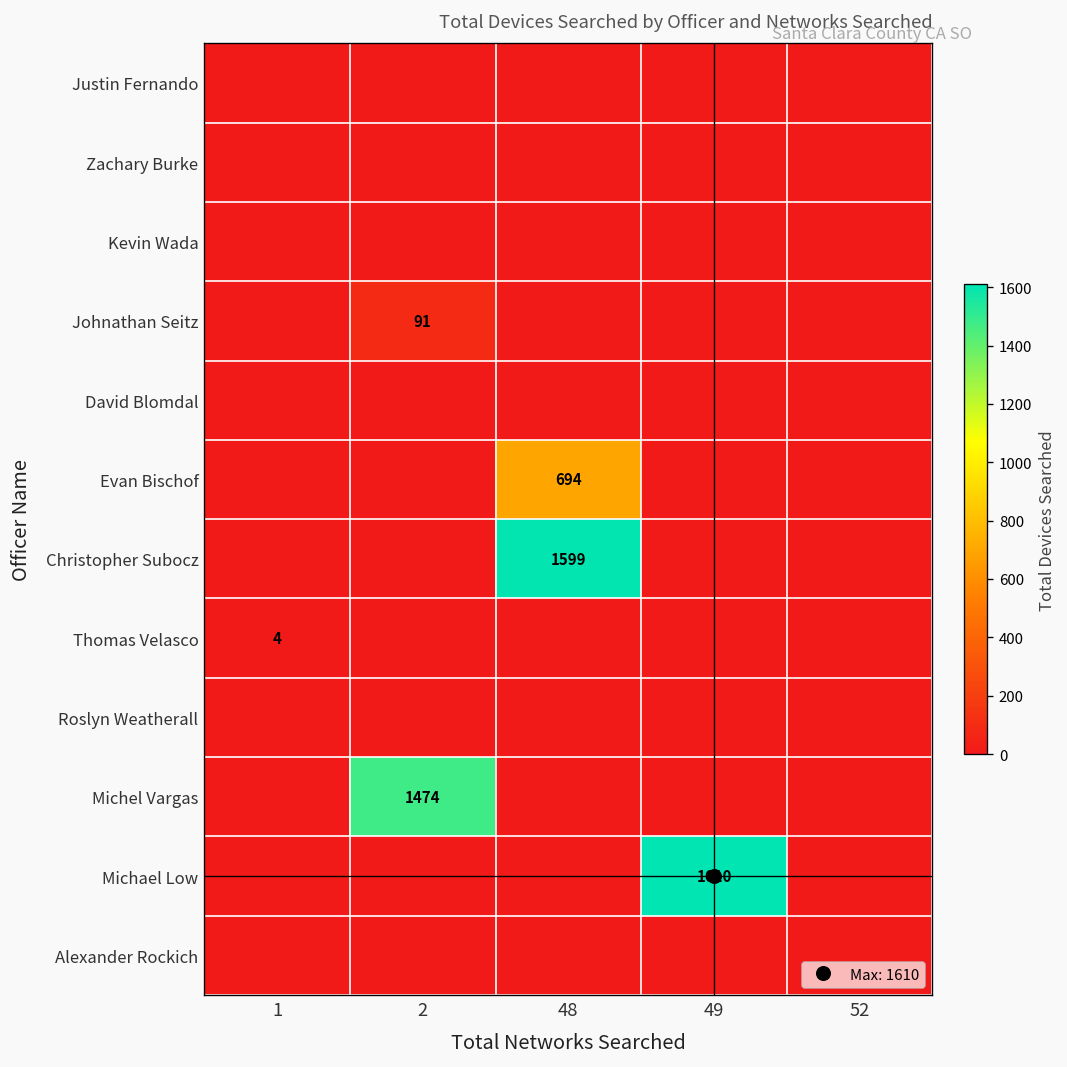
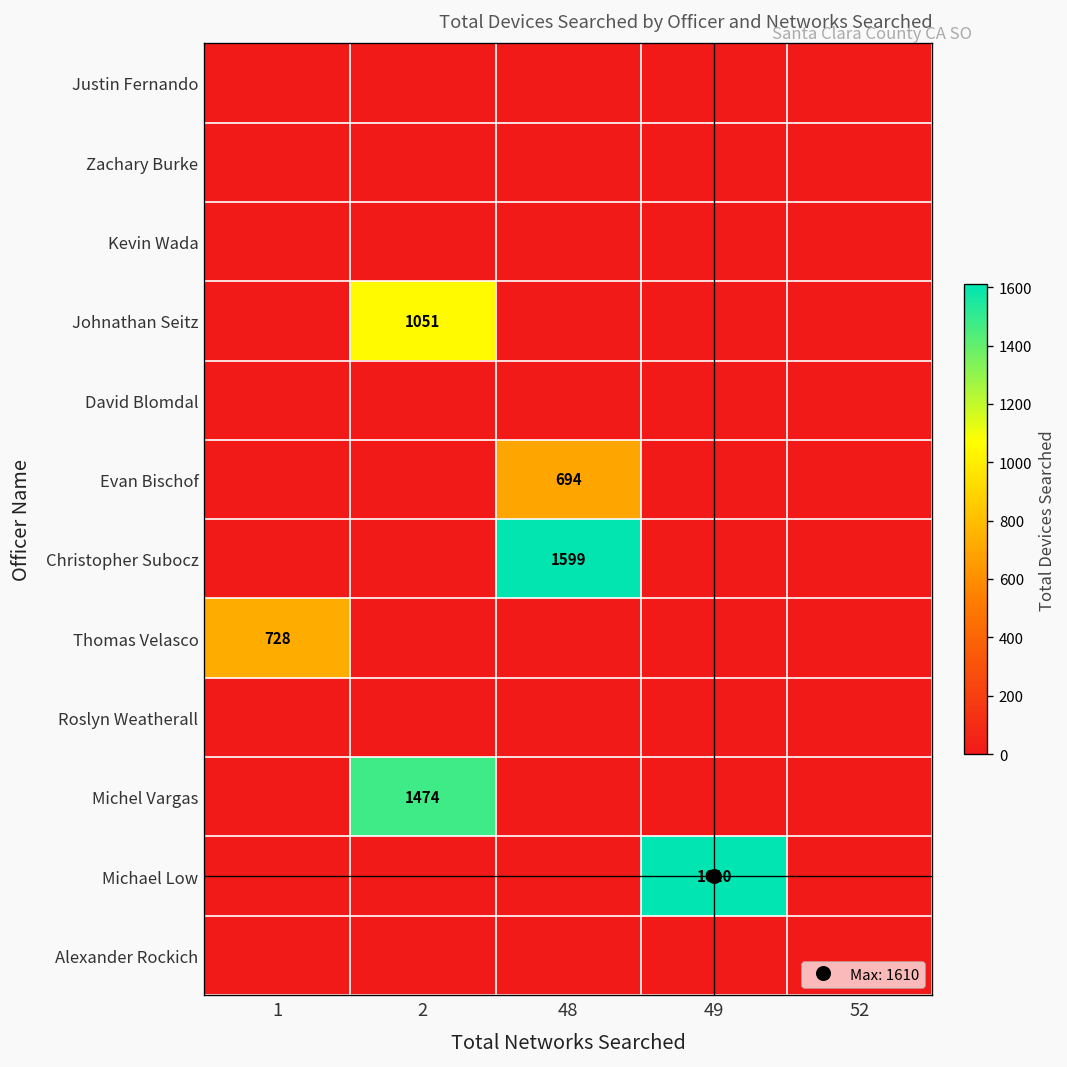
  {
    "Johnathan Seitz": {
-     "2": 91
+     "2": 1051
    },
    "Evan Bischof": {
      "48": 694
    },
    "Christopher Subocz": {
      "48": 1599
    },
    "Thomas Velasco": {
-     "1": 4
+     "1": 728
    },
    "Michel Vargas": {
      "2": 1474
    }
  }
